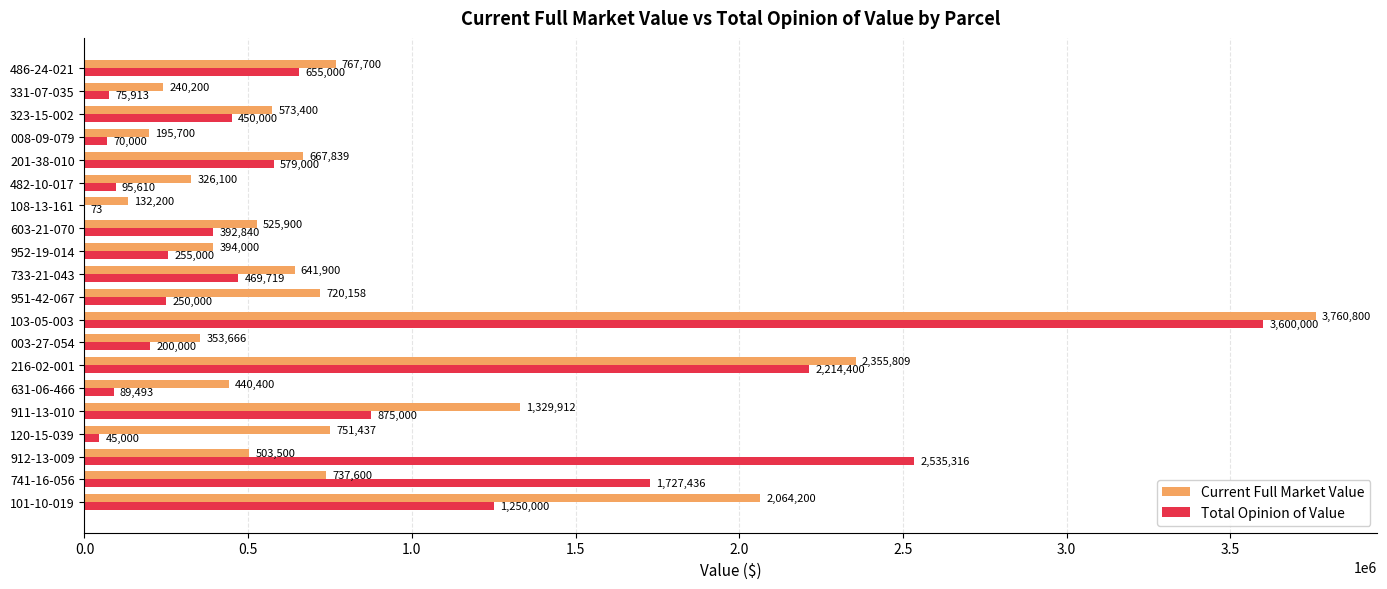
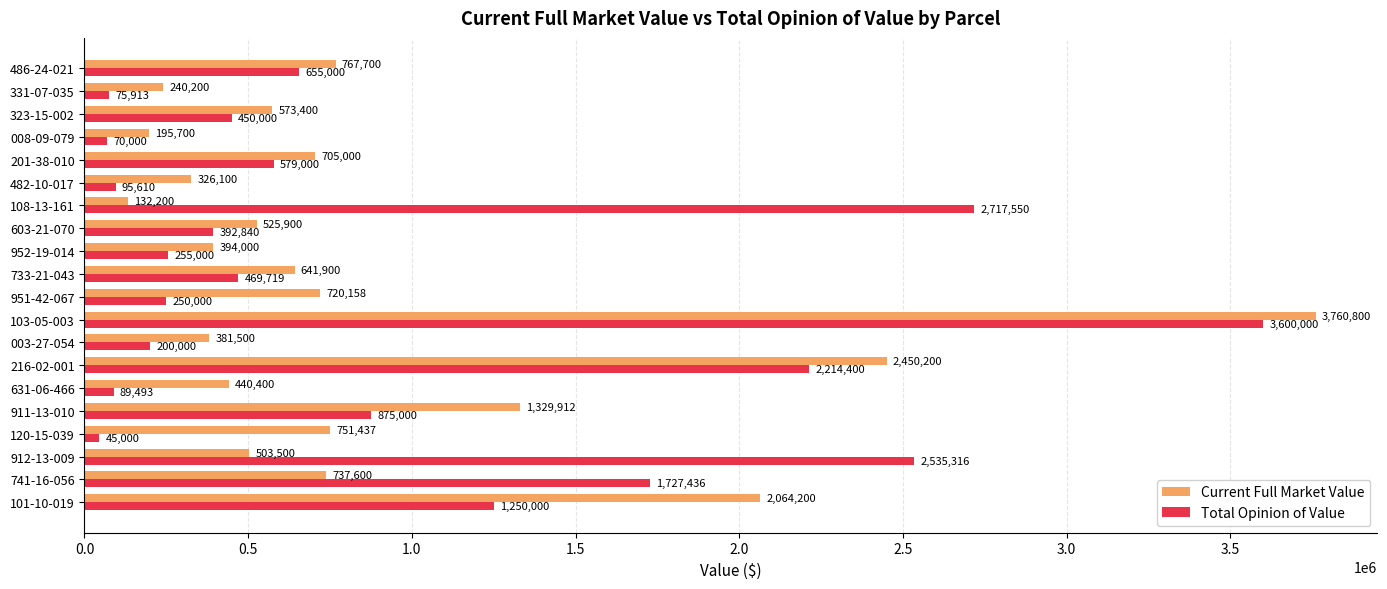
  {
    "Current Full Market Value": {
      "486-24-021": "767,700",
      "331-07-035": "240,200",
      "323-15-002": "573,400",
      "008-09-079": "195,700",
-     "201-38-010": "667,839",
+     "201-38-010": "705,000",
      "482-10-017": "326,100",
      "108-13-161": "132,200",
      "603-21-070": "525,900",
      "952-19-014": "394,000",
      "733-21-043": "641,900",
      "951-42-067": "720,158",
      "103-05-003": "3,760,800",
-     "003-27-054": "353,666",
-     "216-02-001": "2,355,809",
+     "003-27-054": "381,500",
+     "216-02-001": "2,450,200",
      "631-06-466": "440,400",
      "911-13-010": "1,329,912",
      "120-15-039": "751,437",
      "912-13-009": "503,500",
      "741-16-056": "737,600",
      "101-10-019": "2,064,200"
    },
    "Total Opinion of Value": {
      "486-24-021": "655,000",
      "331-07-035": "75,913",
      "323-15-002": "450,000",
      "008-09-079": "70,000",
      "201-38-010": "579,000",
      "482-10-017": "95,610",
-     "108-13-161": "73",
+     "108-13-161": "2,717,550",
      "603-21-070": "392,840",
      "952-19-014": "255,000",
      "733-21-043": "469,719",
      "951-42-067": "250,000",
      "103-05-003": "3,600,000",
      "003-27-054": "200,000",
      "216-02-001": "2,214,400",
      "631-06-466": "89,493",
      "911-13-010": "875,000",
      "120-15-039": "45,000",
      "912-13-009": "2,535,316",
      "741-16-056": "1,727,436",
      "101-10-019": "1,250,000"
    }
  }
